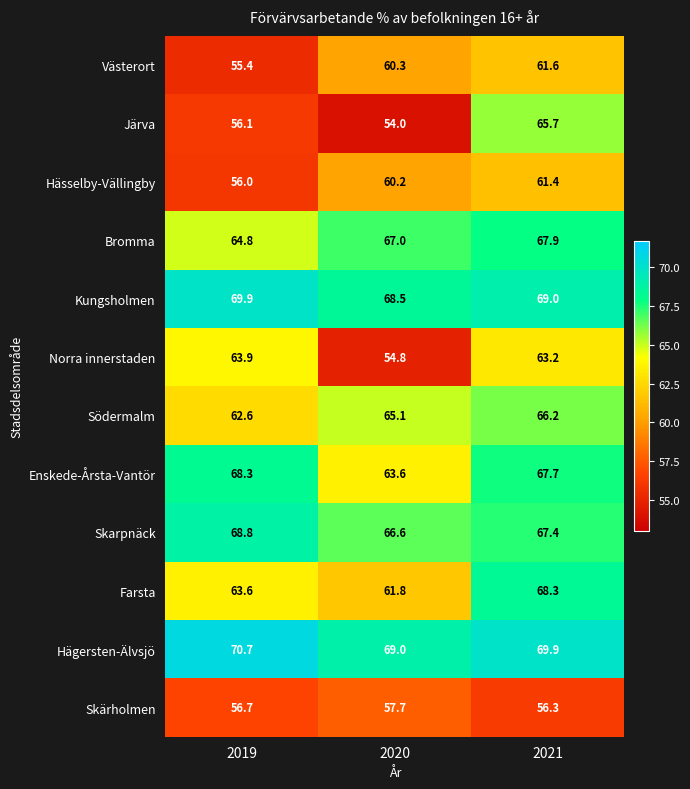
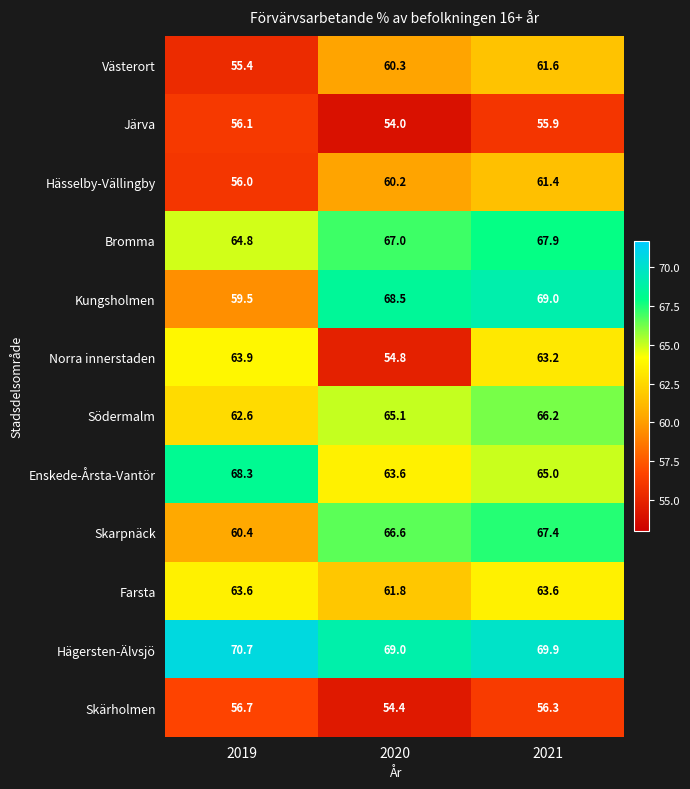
  {
    "Västerort": {
      "2019": 55.4,
      "2020": 60.3,
      "2021": 61.6
    },
    "Järva": {
      "2019": 56.1,
      "2020": 54.0,
-     "2021": 65.7
+     "2021": 55.9
    },
    "Hässelby-Vällingby": {
      "2019": 56.0,
      "2020": 60.2,
      "2021": 61.4
    },
    "Bromma": {
      "2019": 64.8,
      "2020": 67.0,
      "2021": 67.9
    },
    "Kungsholmen": {
-     "2019": 69.9,
+     "2019": 59.5,
      "2020": 68.5,
      "2021": 69.0
    },
    "Norra innerstaden": {
      "2019": 63.9,
      "2020": 54.8,
      "2021": 63.2
    },
    "Södermalm": {
      "2019": 62.6,
      "2020": 65.1,
      "2021": 66.2
    },
    "Enskede-Årsta-Vantör": {
      "2019": 68.3,
      "2020": 63.6,
-     "2021": 67.7
+     "2021": 65.0
    },
    "Skarpnäck": {
-     "2019": 68.8,
+     "2019": 60.4,
      "2020": 66.6,
      "2021": 67.4
    },
    "Farsta": {
      "2019": 63.6,
      "2020": 61.8,
-     "2021": 68.3
+     "2021": 63.6
    },
    "Hägersten-Älvsjö": {
      "2019": 70.7,
      "2020": 69.0,
      "2021": 69.9
    },
    "Skärholmen": {
      "2019": 56.7,
-     "2020": 57.7,
+     "2020": 54.4,
      "2021": 56.3
    }
  }
